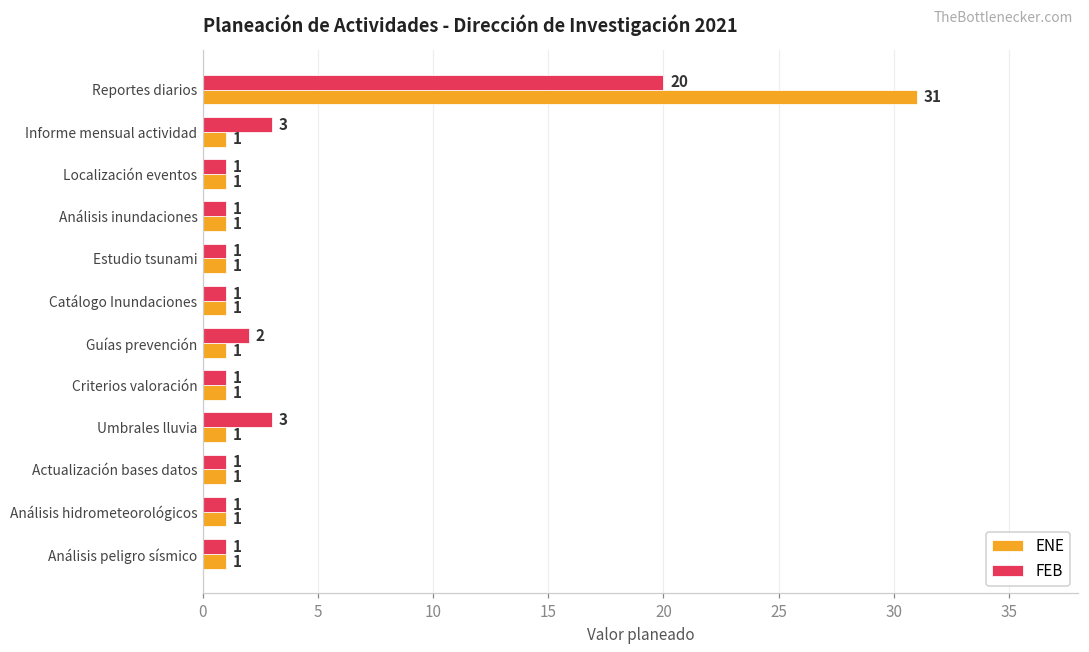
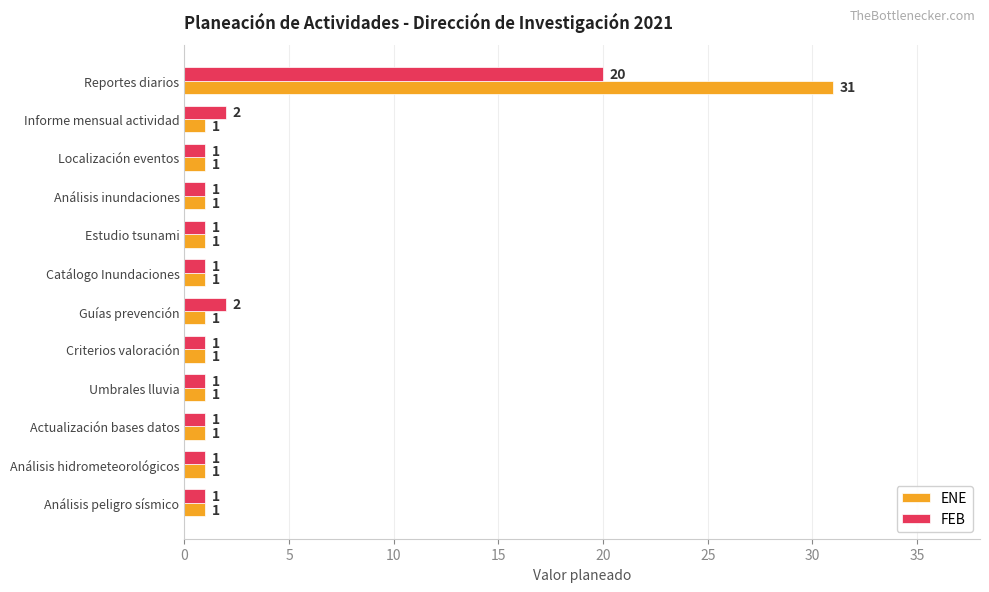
  {
    "ENE": {
      "Reportes diarios": 31,
      "Informe mensual actividad": 1,
      "Localización eventos": 1,
      "Análisis inundaciones": 1,
      "Estudio tsunami": 1,
      "Catálogo Inundaciones": 1,
      "Guías prevención": 1,
      "Criterios valoración": 1,
      "Umbrales lluvia": 1,
      "Actualización bases datos": 1,
      "Análisis hidrometeorológicos": 1,
      "Análisis peligro sísmico": 1
    },
    "FEB": {
      "Reportes diarios": 20,
-     "Informe mensual actividad": 3,
+     "Informe mensual actividad": 2,
      "Localización eventos": 1,
      "Análisis inundaciones": 1,
      "Estudio tsunami": 1,
      "Catálogo Inundaciones": 1,
      "Guías prevención": 2,
      "Criterios valoración": 1,
-     "Umbrales lluvia": 3,
+     "Umbrales lluvia": 1,
      "Actualización bases datos": 1,
      "Análisis hidrometeorológicos": 1,
      "Análisis peligro sísmico": 1
    }
  }
